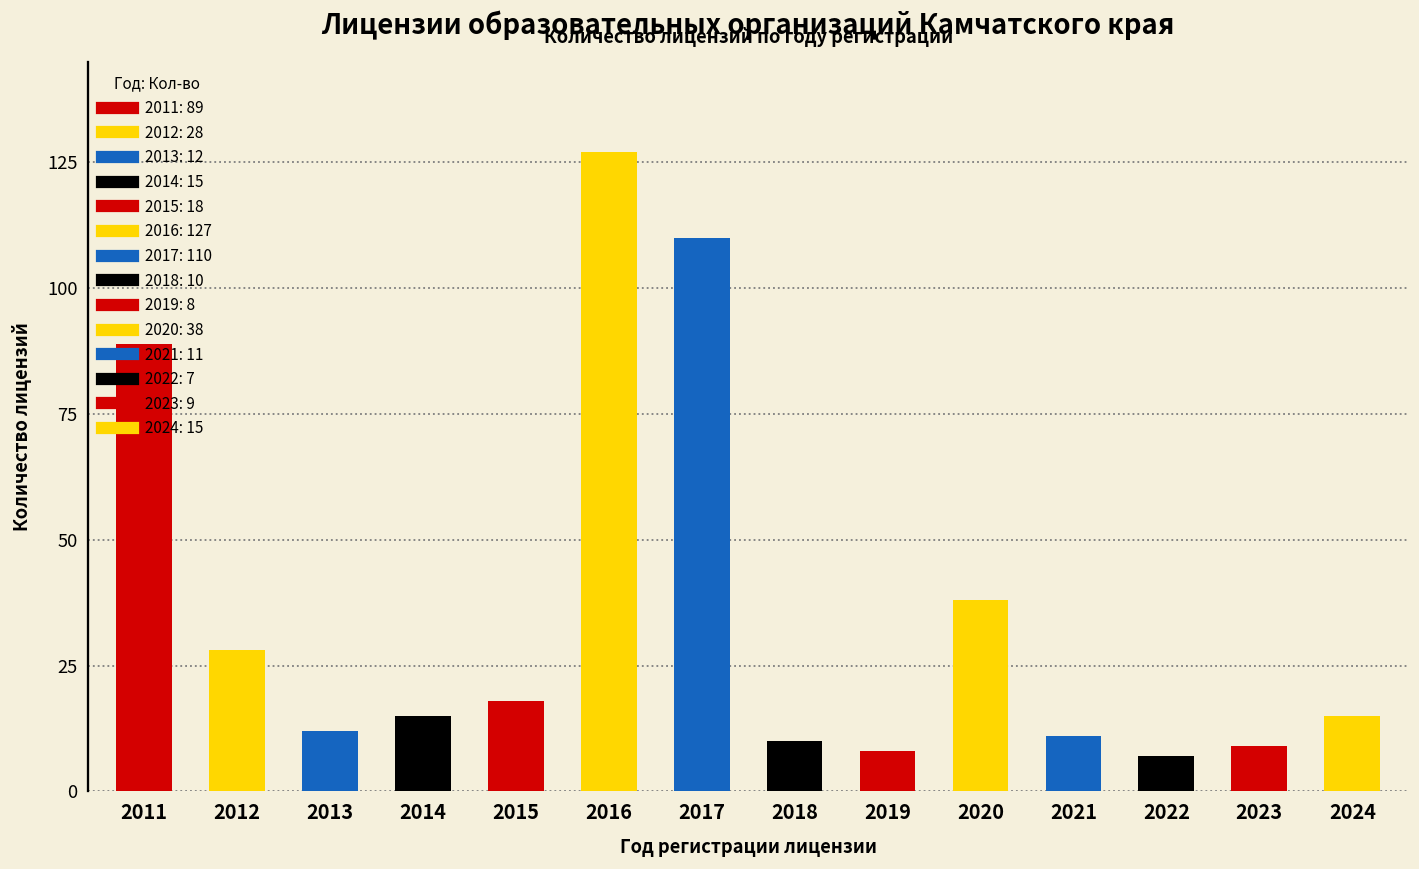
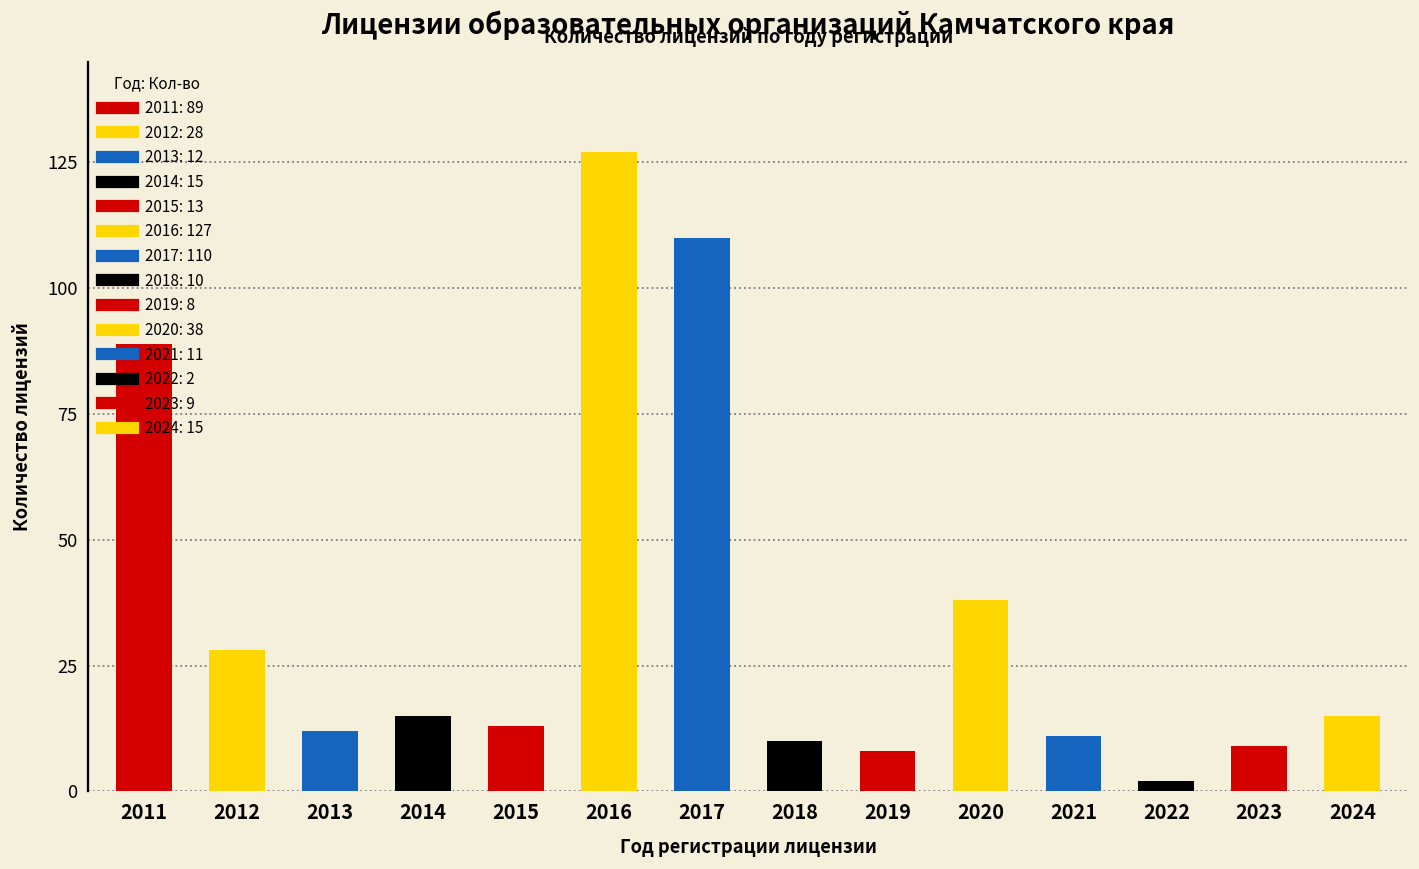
  {
    "2012": 28,
    "2013": 12,
    "2014": 15,
-   "2015": 18,
+   "2015": 13,
    "2016": 127,
    "2017": 110,
    "2018": 10,
    "2019": 8,
    "2020": 38,
    "2021": 11,
-   "2022": 7,
+   "2022": 2,
    "2023": 9,
    "2024": 15
  }
